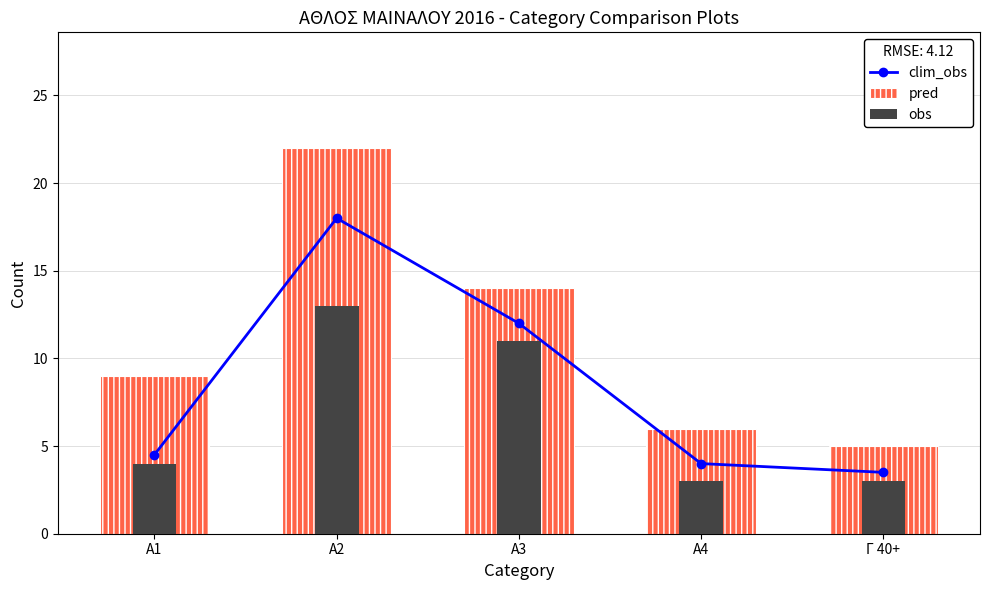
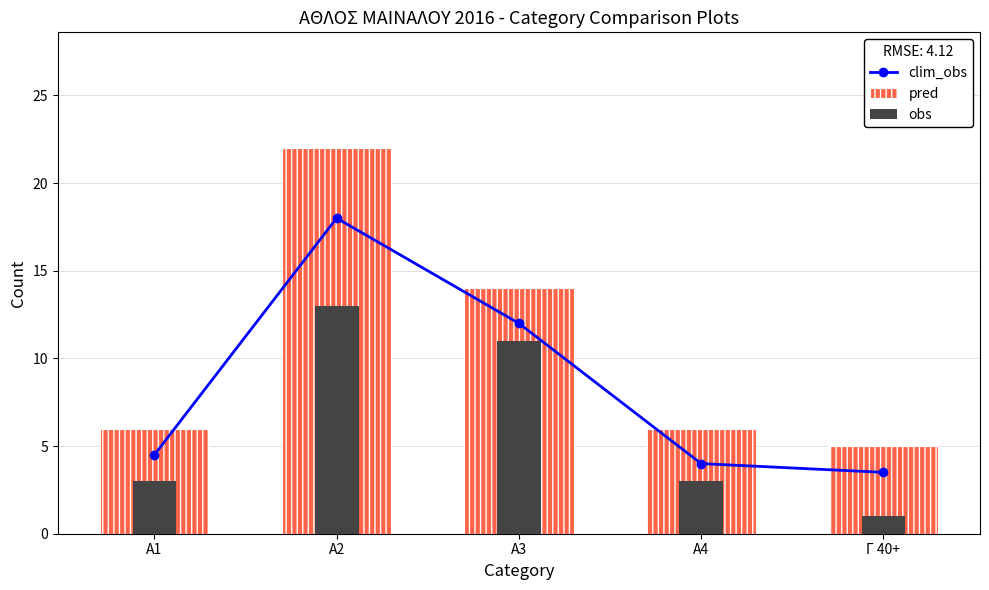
  {
    "pred": {
-     "A1": 9,
+     "A1": 6,
      "A2": 22,
      "A3": 14,
      "A4": 6,
      "Γ 40+": 5
    },
    "clim_obs": {
      "A1": 4.5,
      "A2": 18,
      "A3": 12,
      "A4": 4,
      "Γ 40+": 3.5
    },
    "obs": {
-     "A1": 4,
-     "Γ 40+": 3
+     "A1": 3,
+     "Γ 40+": 1
    }
  }
